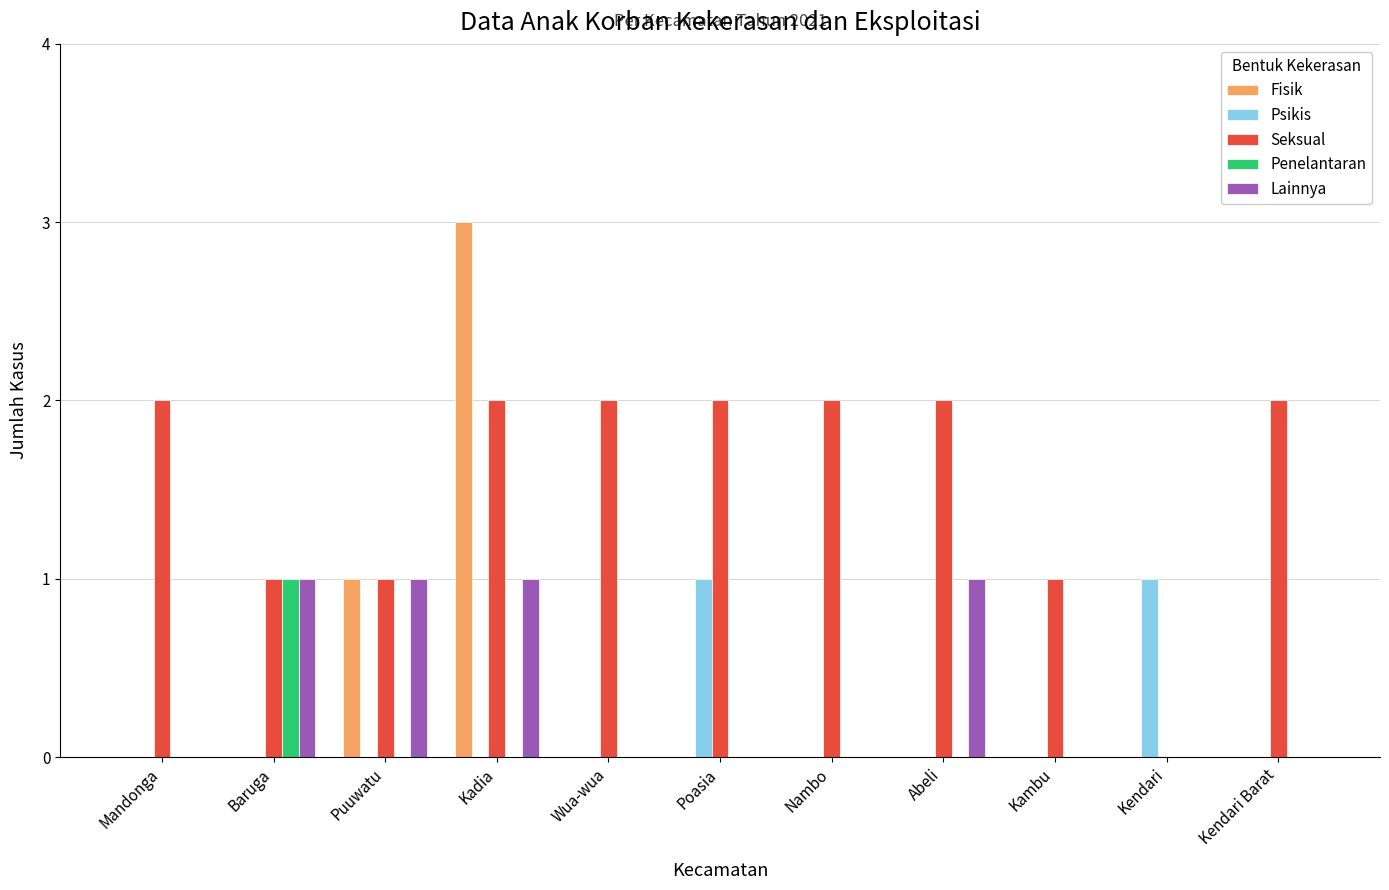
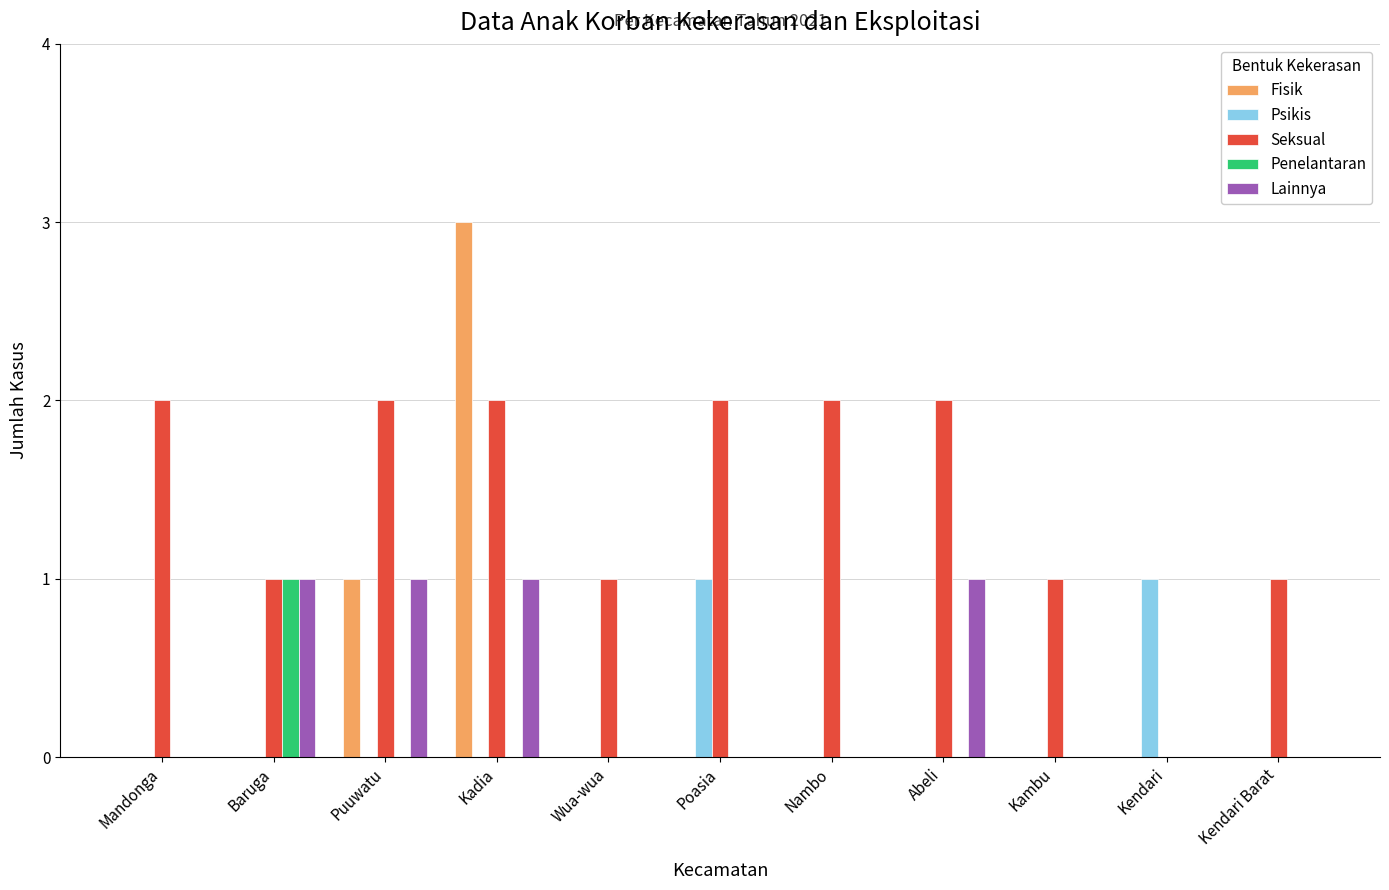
  {
    "Fisik": {
      "Mandonga": 0,
      "Baruga": 0,
      "Puuwatu": 1,
      "Kadia": 3,
      "Wua-wua": 0,
      "Poasia": 0,
      "Nambo": 0,
      "Abeli": 0,
      "Kambu": 0,
      "Kendari": 0,
      "Kendari Barat": 0
    },
    "Psikis": {
      "Mandonga": 0,
      "Baruga": 0,
      "Puuwatu": 0,
      "Kadia": 0,
      "Wua-wua": 0,
      "Poasia": 1,
      "Nambo": 0,
      "Abeli": 0,
      "Kambu": 0,
      "Kendari": 1,
      "Kendari Barat": 0
    },
    "Seksual": {
      "Mandonga": 2,
      "Baruga": 1,
-     "Puuwatu": 1,
+     "Puuwatu": 2,
      "Kadia": 2,
-     "Wua-wua": 2,
+     "Wua-wua": 1,
      "Poasia": 2,
      "Nambo": 2,
      "Abeli": 2,
      "Kambu": 1,
      "Kendari": 0,
-     "Kendari Barat": 2
+     "Kendari Barat": 1
    },
    "Penelantaran": {
      "Mandonga": 0,
      "Baruga": 1,
      "Puuwatu": 0,
      "Kadia": 0,
      "Wua-wua": 0,
      "Poasia": 0,
      "Nambo": 0,
      "Abeli": 0,
      "Kambu": 0,
      "Kendari": 0,
      "Kendari Barat": 0
    },
    "Lainnya": {
      "Mandonga": 0,
      "Baruga": 1,
      "Puuwatu": 1,
      "Kadia": 1,
      "Wua-wua": 0,
      "Poasia": 0,
      "Nambo": 0,
      "Abeli": 1,
      "Kambu": 0,
      "Kendari": 0,
      "Kendari Barat": 0
    }
  }
